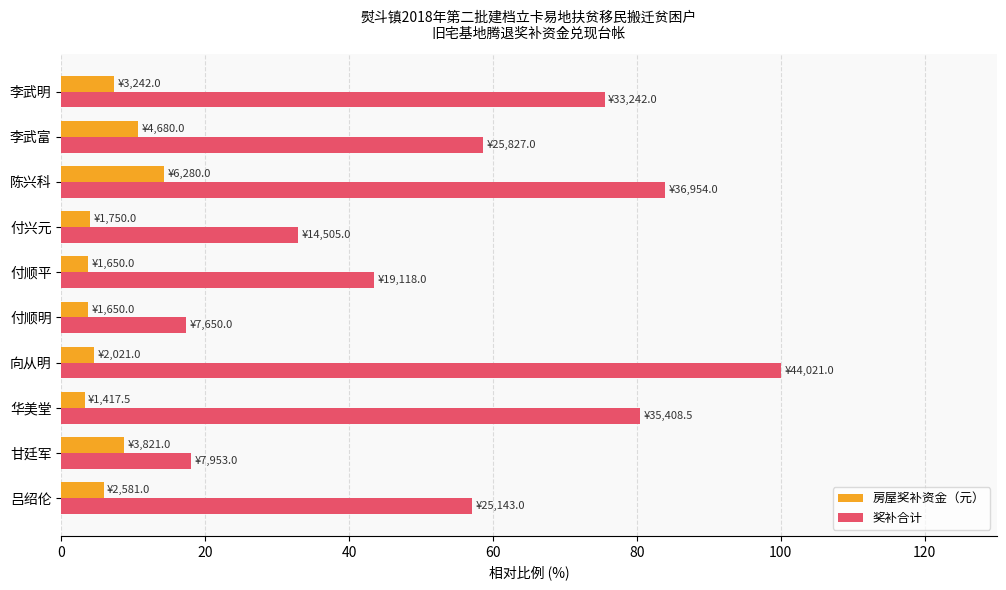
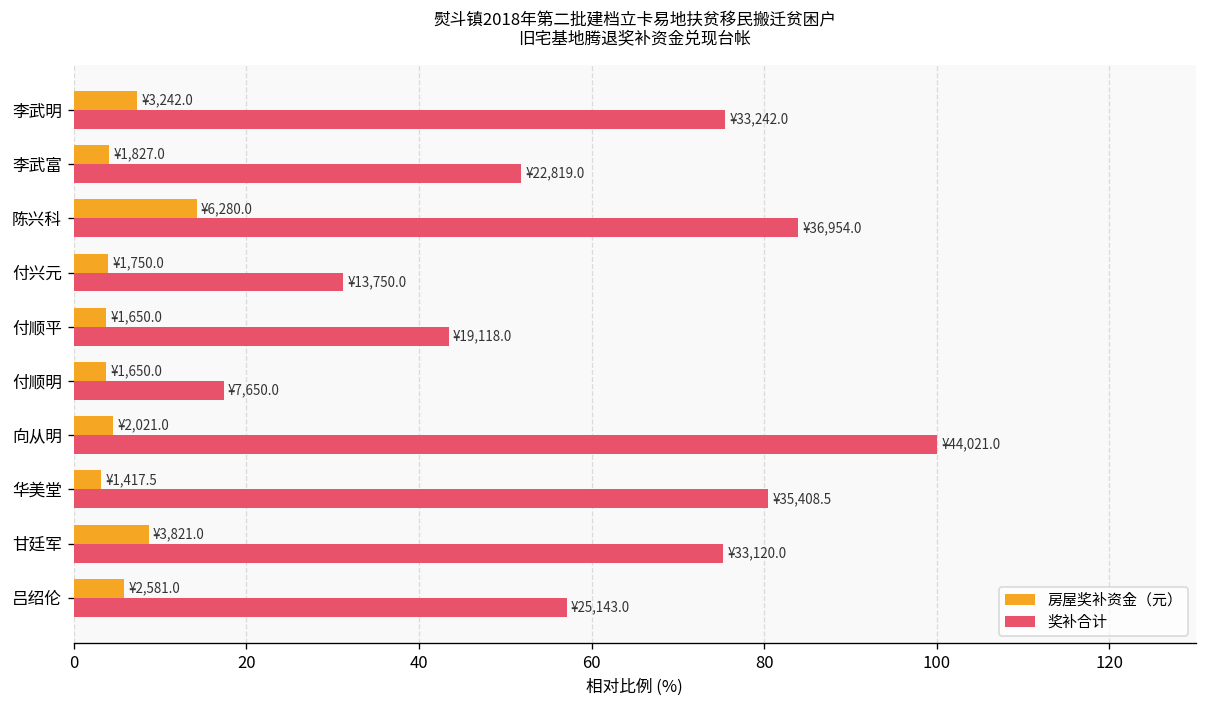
  {
    "房屋奖补资金（元）": {
-     "李武富": "¥4,680.0"
+     "李武富": "¥1,827.0"
    },
    "奖补合计": {
-     "李武富": "¥25,827.0",
-     "付兴元": "¥14,505.0",
-     "甘廷军": "¥7,953.0"
+     "李武富": "¥22,819.0",
+     "付兴元": "¥13,750.0",
+     "甘廷军": "¥33,120.0"
    }
  }
